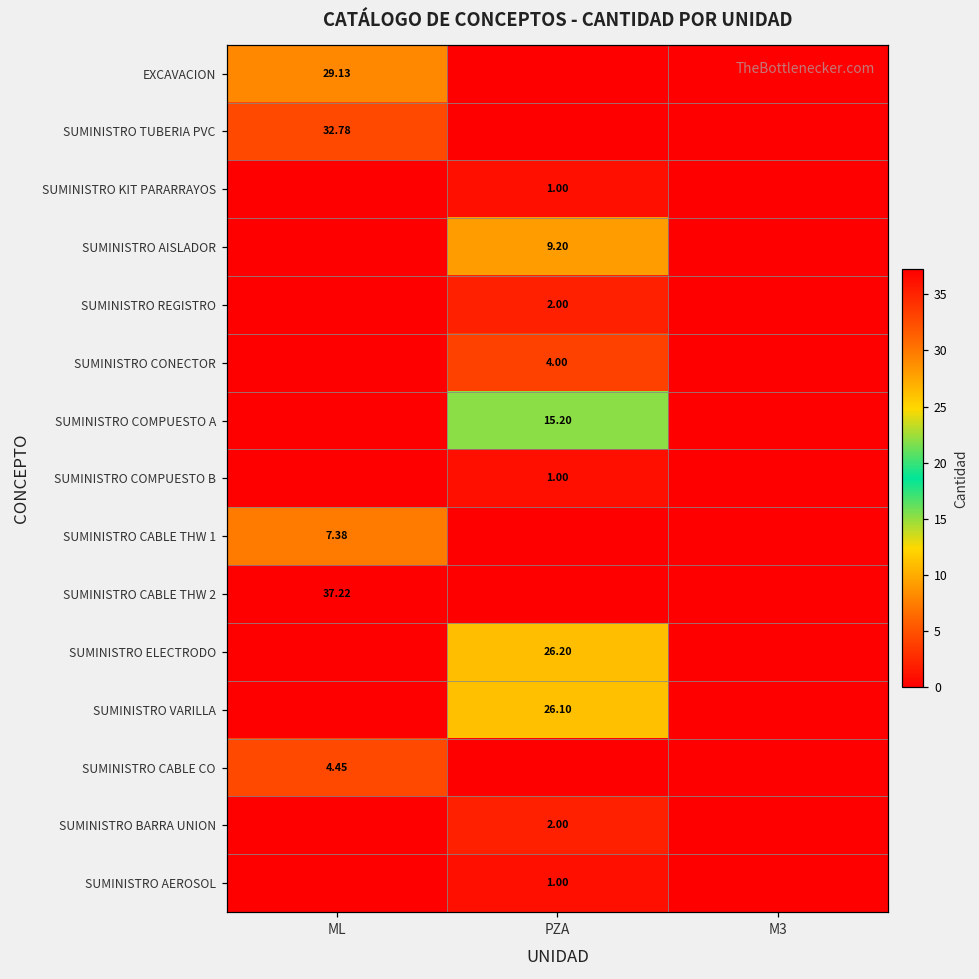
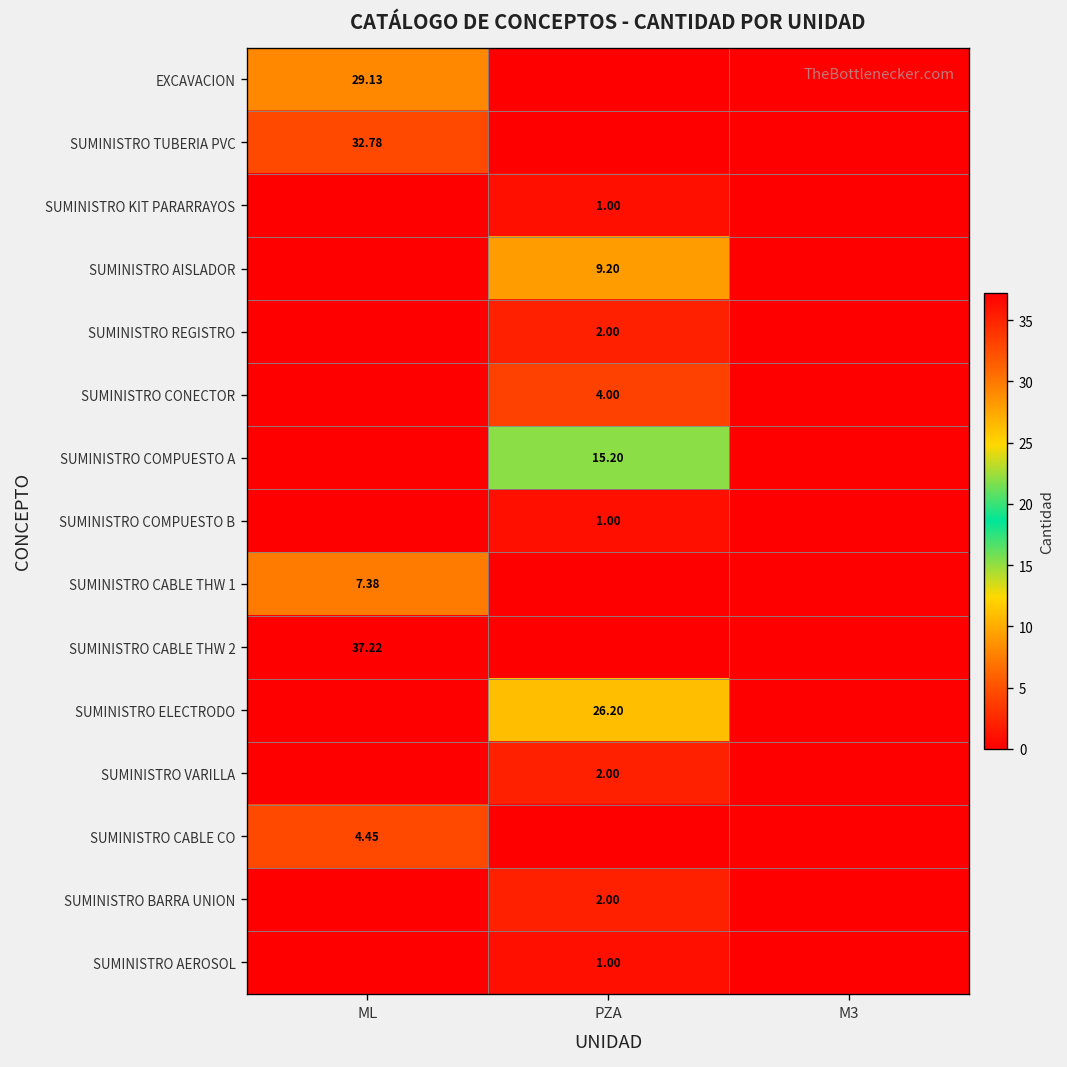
  {
    "EXCAVACION": {
      "ML": 29.13
    },
    "SUMINISTRO TUBERIA PVC": {
      "ML": 32.78
    },
    "SUMINISTRO KIT PARARRAYOS": {
      "PZA": 1.00
    },
    "SUMINISTRO AISLADOR": {
      "PZA": 9.20
    },
    "SUMINISTRO REGISTRO": {
      "PZA": 2.00
    },
    "SUMINISTRO CONECTOR": {
      "PZA": 4.00
    },
    "SUMINISTRO COMPUESTO A": {
      "PZA": 15.20
    },
    "SUMINISTRO COMPUESTO B": {
      "PZA": 1.00
    },
    "SUMINISTRO CABLE THW 1": {
      "ML": 7.38
    },
    "SUMINISTRO CABLE THW 2": {
      "ML": 37.22
    },
    "SUMINISTRO ELECTRODO": {
      "PZA": 26.20
    },
    "SUMINISTRO VARILLA": {
-     "PZA": 26.10
+     "PZA": 2.00
    },
    "SUMINISTRO CABLE CO": {
      "ML": 4.45
    },
    "SUMINISTRO BARRA UNION": {
      "PZA": 2.00
    },
    "SUMINISTRO AEROSOL": {
      "PZA": 1.00
    }
  }
